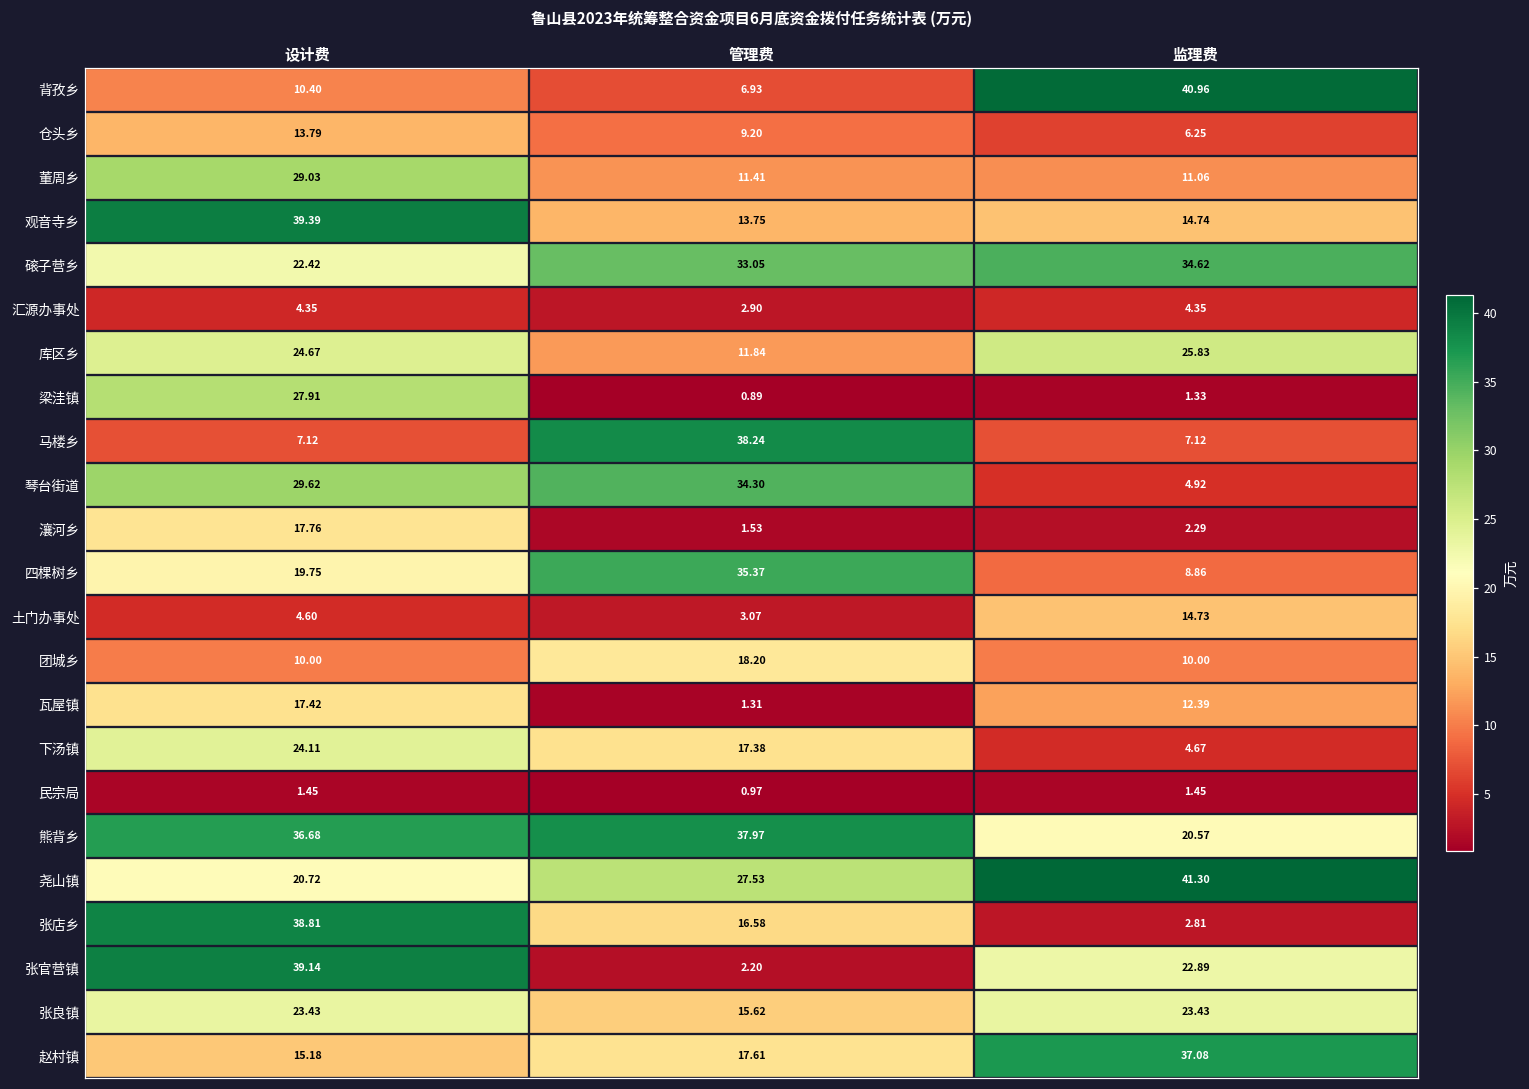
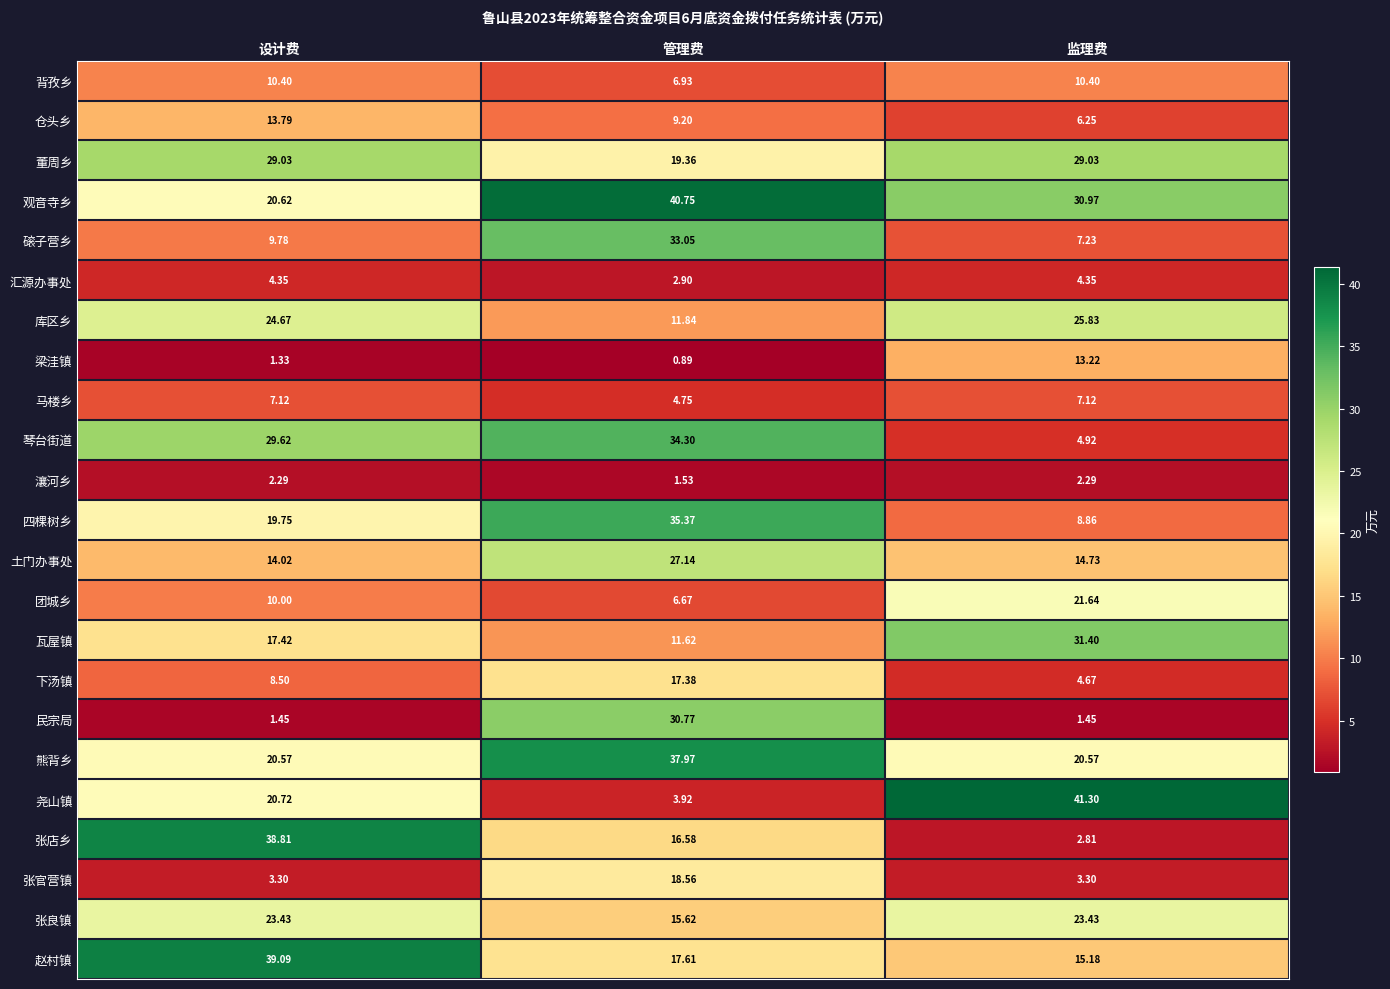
  {
    "背孜乡": {
      "设计费": 10.40,
      "管理费": 6.93,
-     "监理费": 40.96
+     "监理费": 10.40
    },
    "仓头乡": {
      "设计费": 13.79,
      "管理费": 9.20,
      "监理费": 6.25
    },
    "董周乡": {
      "设计费": 29.03,
-     "管理费": 11.41,
-     "监理费": 11.06
+     "管理费": 19.36,
+     "监理费": 29.03
    },
    "观音寺乡": {
-     "设计费": 39.39,
-     "管理费": 13.75,
-     "监理费": 14.74
+     "设计费": 20.62,
+     "管理费": 40.75,
+     "监理费": 30.97
    },
    "磙子营乡": {
-     "设计费": 22.42,
+     "设计费": 9.78,
      "管理费": 33.05,
-     "监理费": 34.62
+     "监理费": 7.23
    },
    "汇源办事处": {
      "设计费": 4.35,
      "管理费": 2.90,
      "监理费": 4.35
    },
    "库区乡": {
      "设计费": 24.67,
      "管理费": 11.84,
      "监理费": 25.83
    },
    "梁洼镇": {
-     "设计费": 27.91,
+     "设计费": 1.33,
      "管理费": 0.89,
-     "监理费": 1.33
+     "监理费": 13.22
    },
    "马楼乡": {
      "设计费": 7.12,
-     "管理费": 38.24,
+     "管理费": 4.75,
      "监理费": 7.12
    },
    "琴台街道": {
      "设计费": 29.62,
      "管理费": 34.30,
      "监理费": 4.92
    },
    "瀼河乡": {
-     "设计费": 17.76,
+     "设计费": 2.29,
      "管理费": 1.53,
      "监理费": 2.29
    },
    "四棵树乡": {
      "设计费": 19.75,
      "管理费": 35.37,
      "监理费": 8.86
    },
    "土门办事处": {
-     "设计费": 4.60,
-     "管理费": 3.07,
+     "设计费": 14.02,
+     "管理费": 27.14,
      "监理费": 14.73
    },
    "团城乡": {
      "设计费": 10.00,
-     "管理费": 18.20,
-     "监理费": 10.00
+     "管理费": 6.67,
+     "监理费": 21.64
    },
    "瓦屋镇": {
      "设计费": 17.42,
-     "管理费": 1.31,
-     "监理费": 12.39
+     "管理费": 11.62,
+     "监理费": 31.40
    },
    "下汤镇": {
-     "设计费": 24.11,
+     "设计费": 8.50,
      "管理费": 17.38,
      "监理费": 4.67
    },
    "民宗局": {
      "设计费": 1.45,
-     "管理费": 0.97,
+     "管理费": 30.77,
      "监理费": 1.45
    },
    "熊背乡": {
-     "设计费": 36.68,
+     "设计费": 20.57,
      "管理费": 37.97,
      "监理费": 20.57
    },
    "尧山镇": {
      "设计费": 20.72,
-     "管理费": 27.53,
+     "管理费": 3.92,
      "监理费": 41.30
    },
    "张店乡": {
      "设计费": 38.81,
      "管理费": 16.58,
      "监理费": 2.81
    },
    "张官营镇": {
-     "设计费": 39.14,
-     "管理费": 2.20,
-     "监理费": 22.89
+     "设计费": 3.30,
+     "管理费": 18.56,
+     "监理费": 3.30
    },
    "张良镇": {
      "设计费": 23.43,
      "管理费": 15.62,
      "监理费": 23.43
    },
    "赵村镇": {
-     "设计费": 15.18,
+     "设计费": 39.09,
      "管理费": 17.61,
-     "监理费": 37.08
+     "监理费": 15.18
    }
  }
